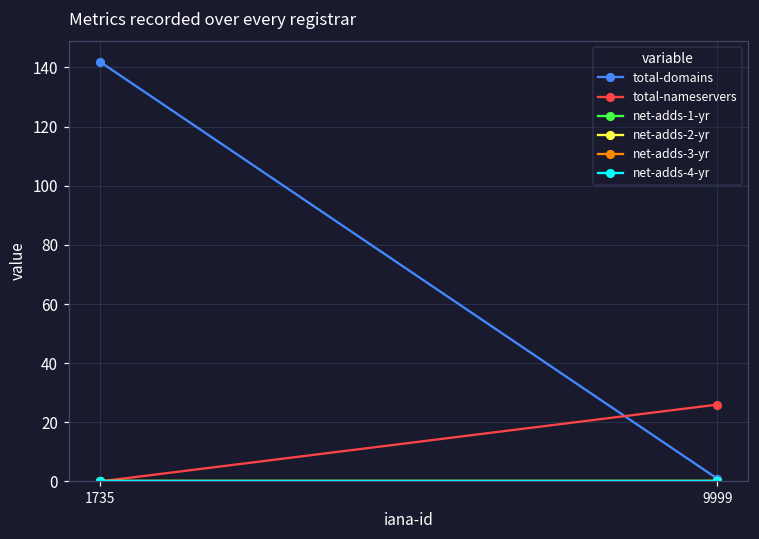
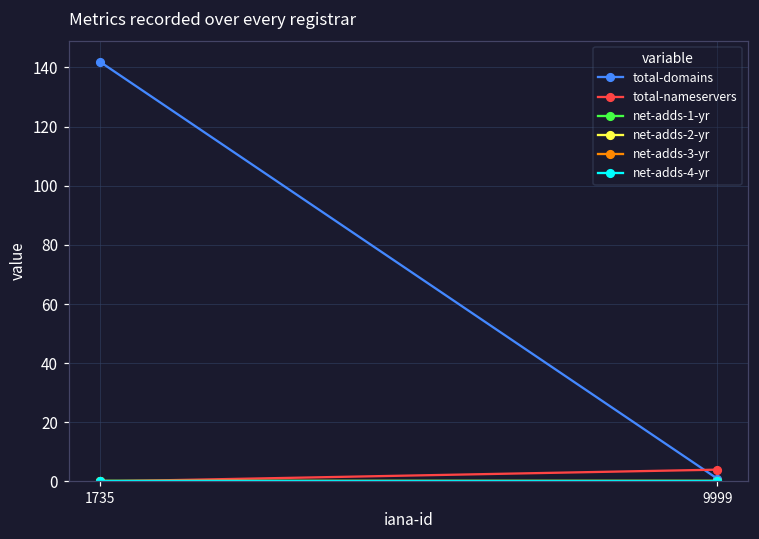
  {
    "total-domains": {
      "1735": 142,
      "9999": 1
    },
    "total-nameservers": {
-     "9999": 26
+     "9999": 4
    },
    "net-adds-4-yr": {
      "9999": 0
    }
  }
